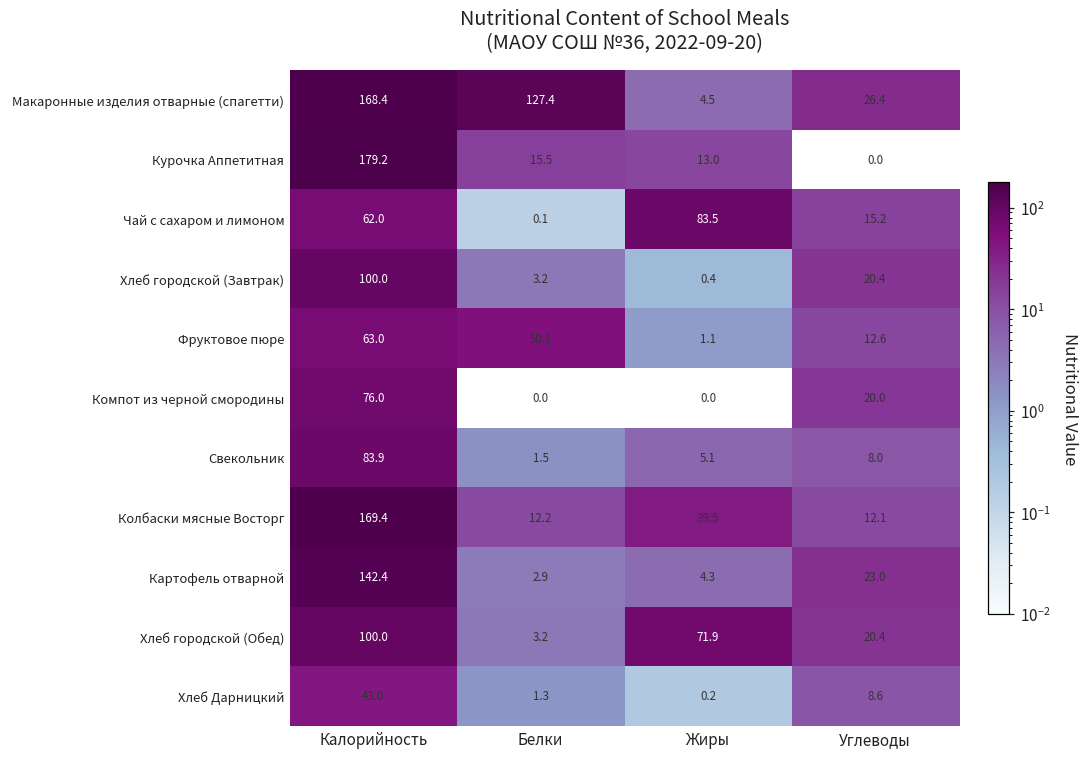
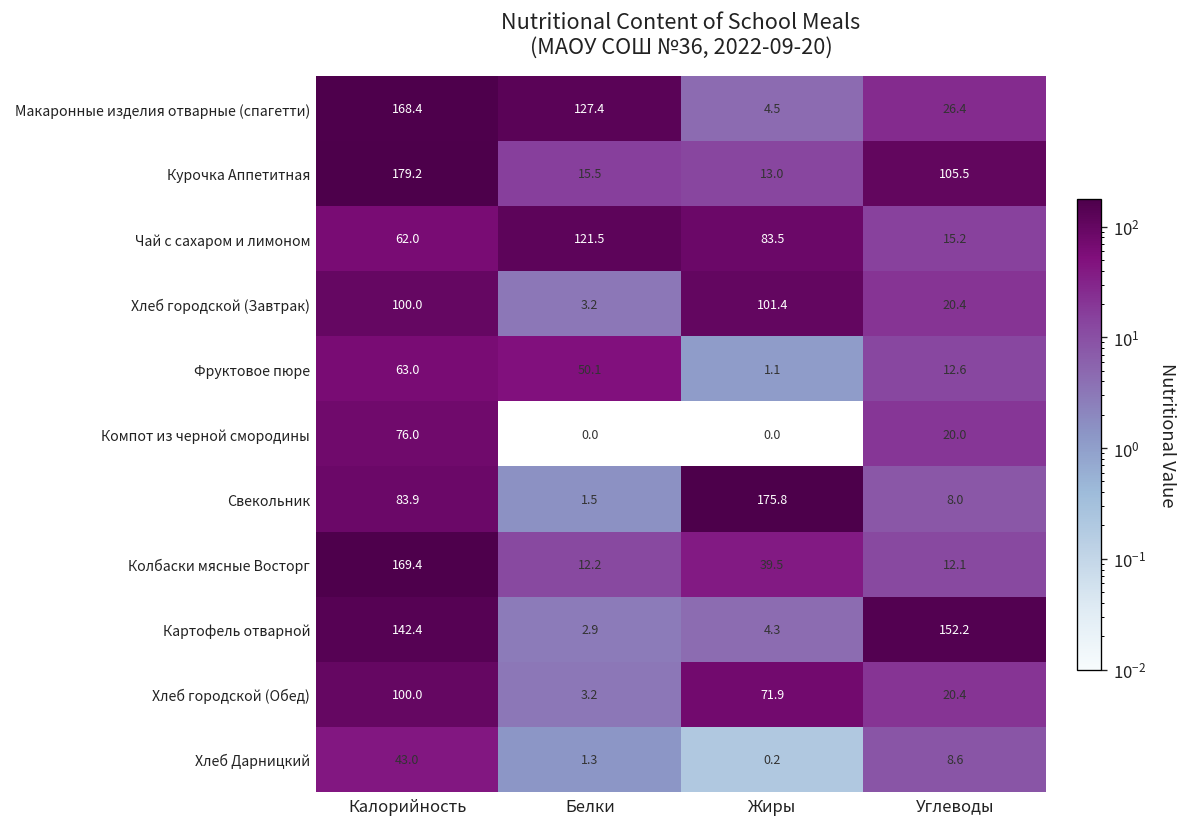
  {
    "Макаронные изделия отварные (спагетти)": {
      "Калорийность": 168.4,
      "Белки": 127.4,
      "Жиры": 4.5,
      "Углеводы": 26.4
    },
    "Курочка Аппетитная": {
      "Калорийность": 179.2,
      "Белки": 15.5,
      "Жиры": 13.0,
-     "Углеводы": 0.0
+     "Углеводы": 105.5
    },
    "Чай с сахаром и лимоном": {
      "Калорийность": 62.0,
-     "Белки": 0.1,
+     "Белки": 121.5,
      "Жиры": 83.5,
      "Углеводы": 15.2
    },
    "Хлеб городской (Завтрак)": {
      "Калорийность": 100.0,
      "Белки": 3.2,
-     "Жиры": 0.4,
+     "Жиры": 101.4,
      "Углеводы": 20.4
    },
    "Фруктовое пюре": {
      "Калорийность": 63.0,
      "Белки": 50.1,
      "Жиры": 1.1,
      "Углеводы": 12.6
    },
    "Компот из черной смородины": {
      "Калорийность": 76.0,
      "Белки": 0.0,
      "Жиры": 0.0,
      "Углеводы": 20.0
    },
    "Свекольник": {
      "Калорийность": 83.9,
      "Белки": 1.5,
-     "Жиры": 5.1,
+     "Жиры": 175.8,
      "Углеводы": 8.0
    },
    "Колбаски мясные Восторг": {
      "Калорийность": 169.4,
      "Белки": 12.2,
      "Жиры": 39.5,
      "Углеводы": 12.1
    },
    "Картофель отварной": {
      "Калорийность": 142.4,
      "Белки": 2.9,
      "Жиры": 4.3,
-     "Углеводы": 23.0
+     "Углеводы": 152.2
    },
    "Хлеб городской (Обед)": {
      "Калорийность": 100.0,
      "Белки": 3.2,
      "Жиры": 71.9,
      "Углеводы": 20.4
    },
    "Хлеб Дарницкий": {
      "Калорийность": 43.0,
      "Белки": 1.3,
      "Жиры": 0.2,
      "Углеводы": 8.6
    }
  }
